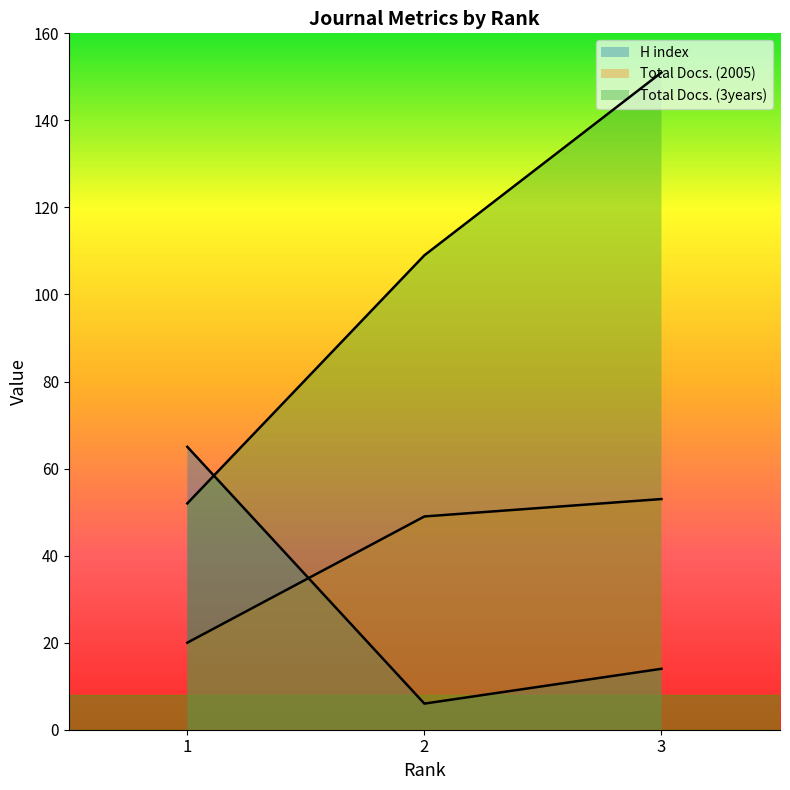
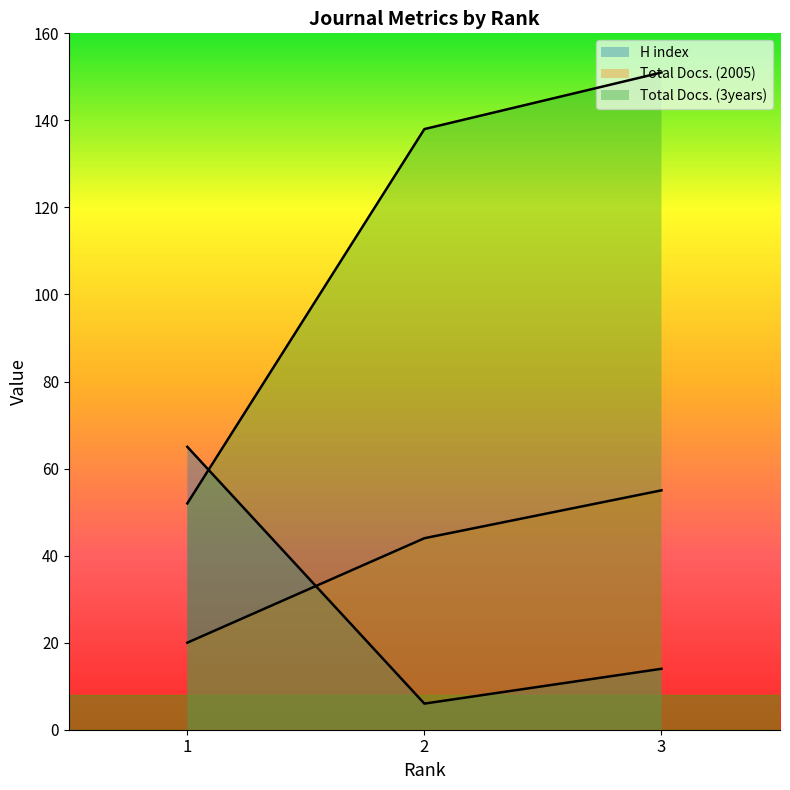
  {
    "H index": {
      "1": 65,
      "2": 6,
      "3": 14
    },
    "Total Docs. (2005)": {
      "1": 20,
-     "2": 49,
-     "3": 53
+     "2": 44,
+     "3": 55
    },
    "Total Docs. (3years)": {
      "1": 52,
-     "2": 109
+     "2": 138
    }
  }
